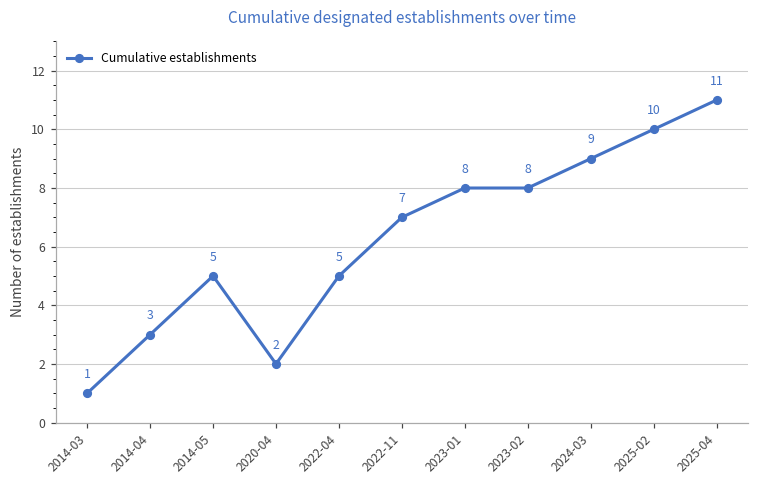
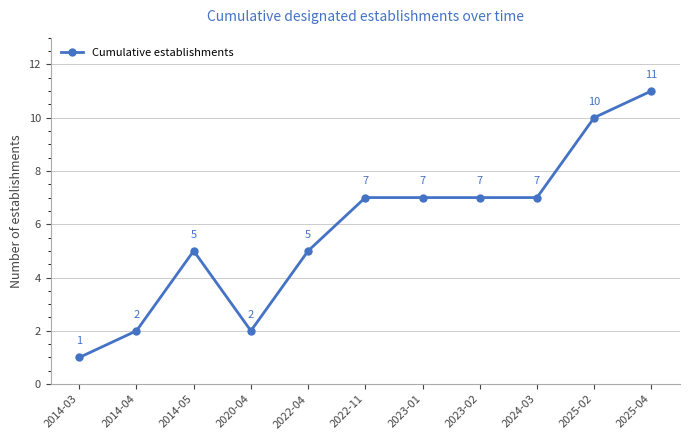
  {
    "2014-03": 1,
-   "2014-04": 3,
+   "2014-04": 2,
    "2014-05": 5,
    "2020-04": 2,
    "2022-04": 5,
    "2022-11": 7,
-   "2023-01": 8,
-   "2023-02": 8,
-   "2024-03": 9,
+   "2023-01": 7,
+   "2023-02": 7,
+   "2024-03": 7,
    "2025-02": 10,
    "2025-04": 11
  }
